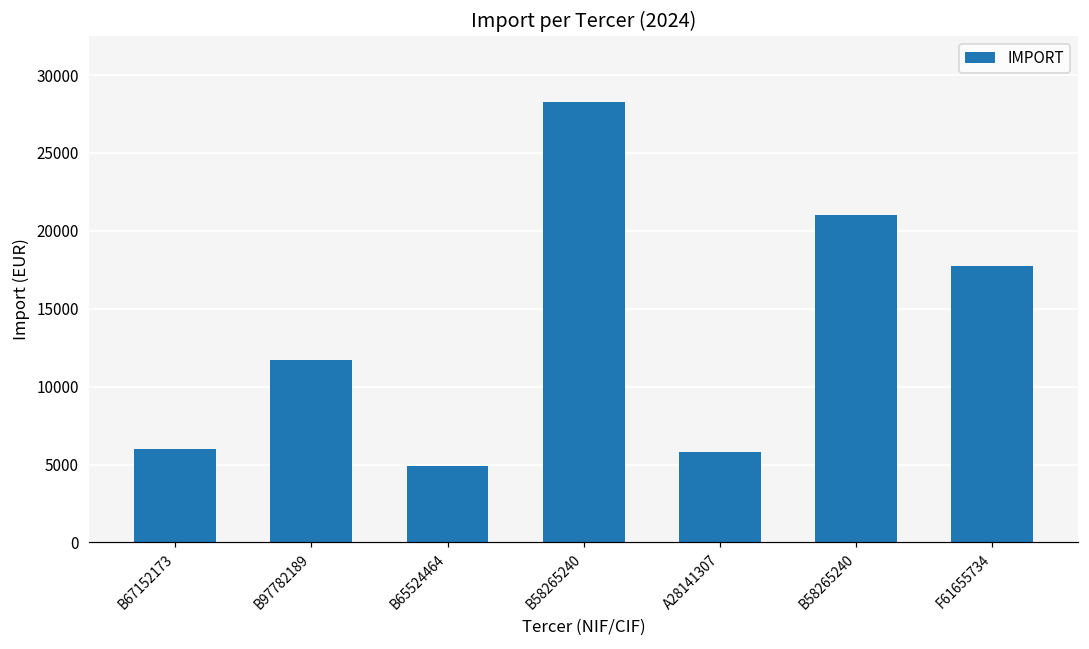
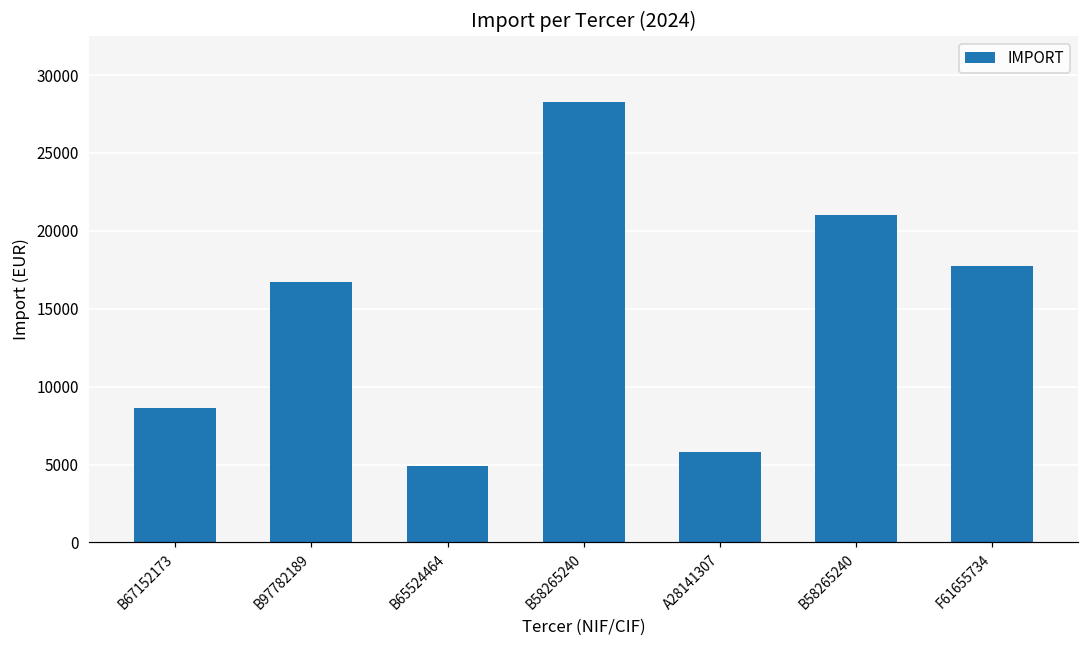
  {
-   "B67152173": 6000,
-   "B97782189": 11700,
+   "B67152173": 8600,
+   "B97782189": 16700,
    "B65524464": 4900,
    "A28141307": 5800,
    "F61655734": 17700
  }
